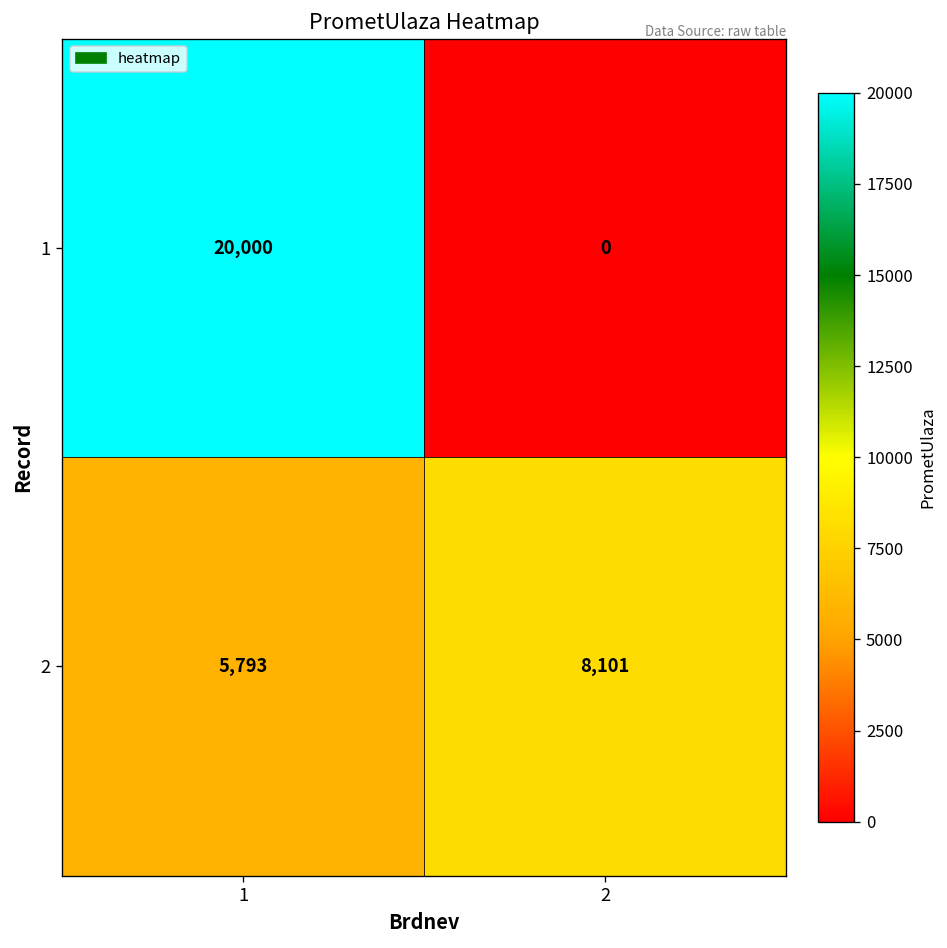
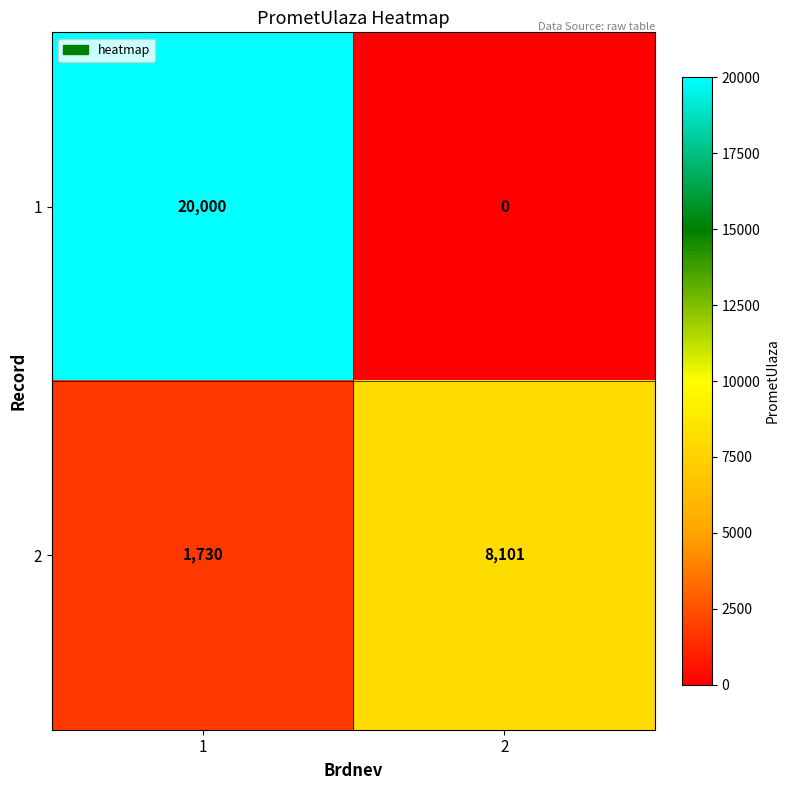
  {
    "1": {
      "1": "20,000",
      "2": "0"
    },
    "2": {
-     "1": "5,793",
+     "1": "1,730",
      "2": "8,101"
    }
  }
